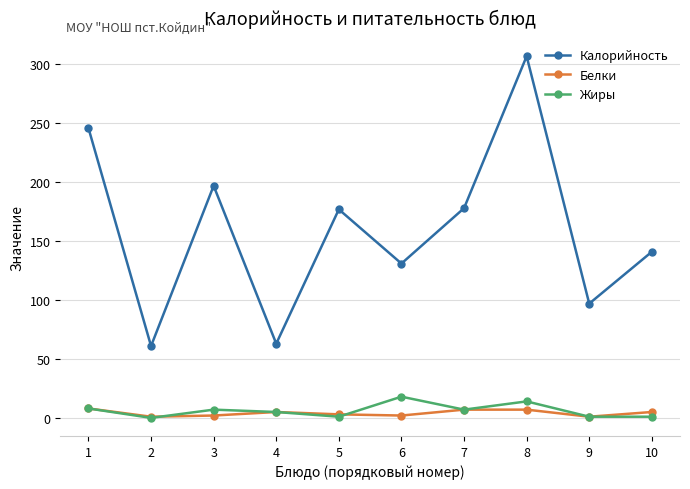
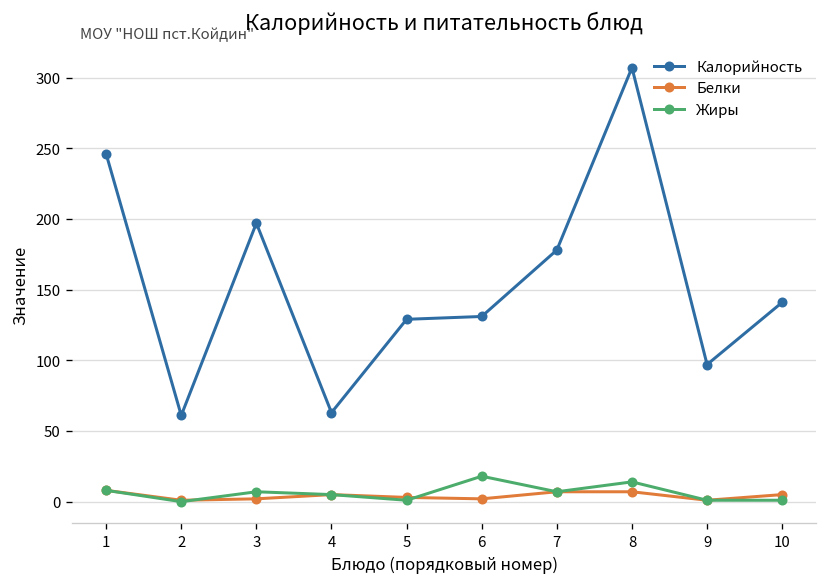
  {
    "Калорийность": {
      "1": 246,
      "2": 61,
      "3": 197,
      "4": 63,
-     "5": 177,
+     "5": 129,
      "6": 131,
      "7": 178,
      "8": 307,
      "9": 97,
      "10": 141
    },
    "Белки": {
      "3": 2,
      "6": 2,
      "8": 7,
      "10": 5
    },
    "Жиры": {
      "3": 7,
      "6": 18,
      "8": 14,
      "10": 1
    }
  }
